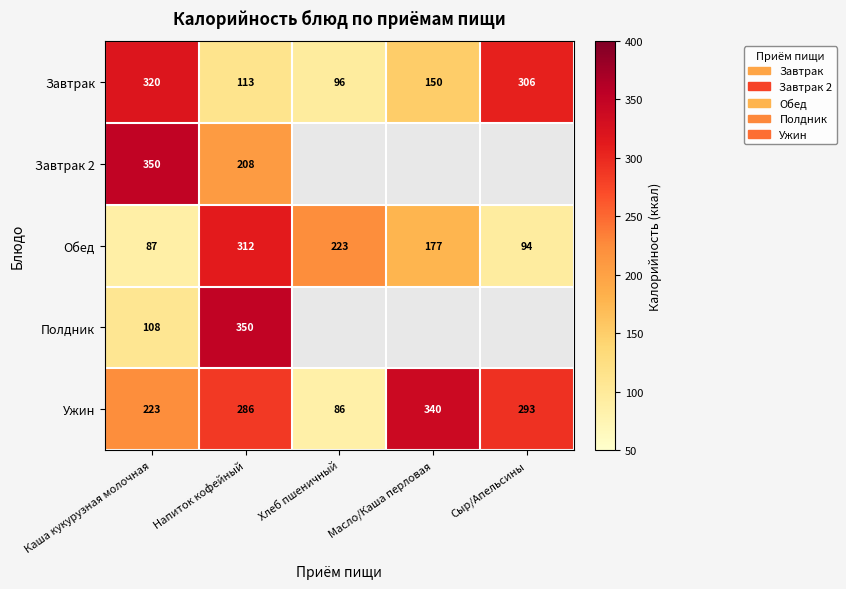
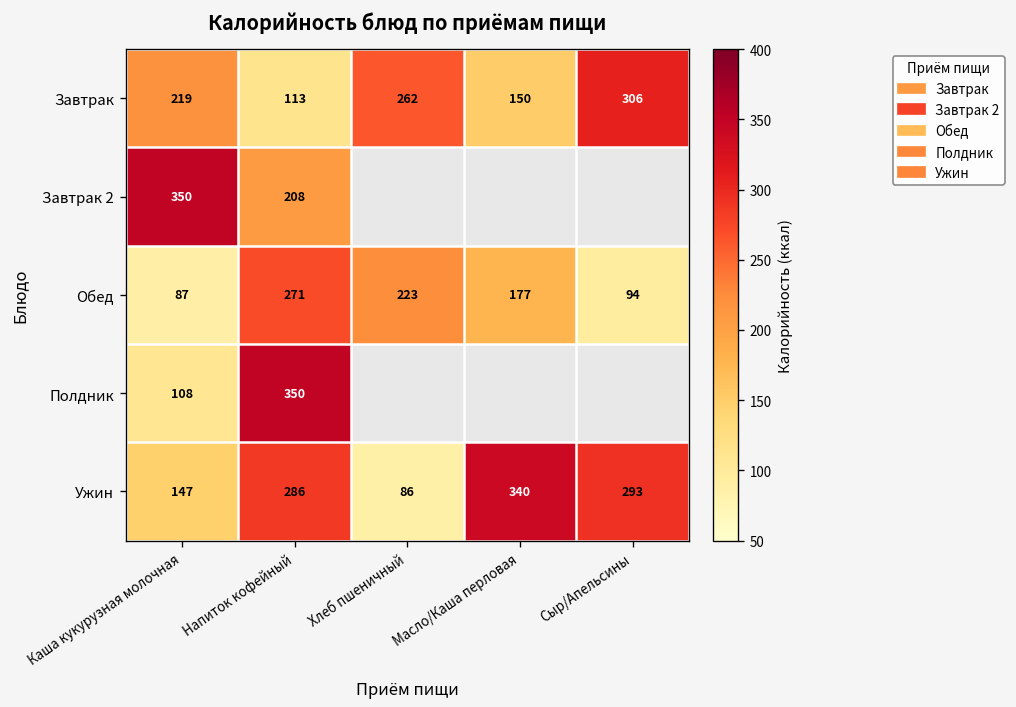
  {
    "Завтрак": {
-     "Каша кукурузная молочная": 320,
+     "Каша кукурузная молочная": 219,
      "Напиток кофейный": 113,
-     "Хлеб пшеничный": 96,
+     "Хлеб пшеничный": 262,
      "Масло/Каша перловая": 150,
      "Сыр/Апельсины": 306
    },
    "Завтрак 2": {
      "Каша кукурузная молочная": 350,
      "Напиток кофейный": 208
    },
    "Обед": {
      "Каша кукурузная молочная": 87,
-     "Напиток кофейный": 312,
+     "Напиток кофейный": 271,
      "Хлеб пшеничный": 223,
      "Масло/Каша перловая": 177,
      "Сыр/Апельсины": 94
    },
    "Полдник": {
      "Каша кукурузная молочная": 108,
      "Напиток кофейный": 350
    },
    "Ужин": {
-     "Каша кукурузная молочная": 223,
+     "Каша кукурузная молочная": 147,
      "Напиток кофейный": 286,
      "Хлеб пшеничный": 86,
      "Масло/Каша перловая": 340,
      "Сыр/Апельсины": 293
    }
  }
